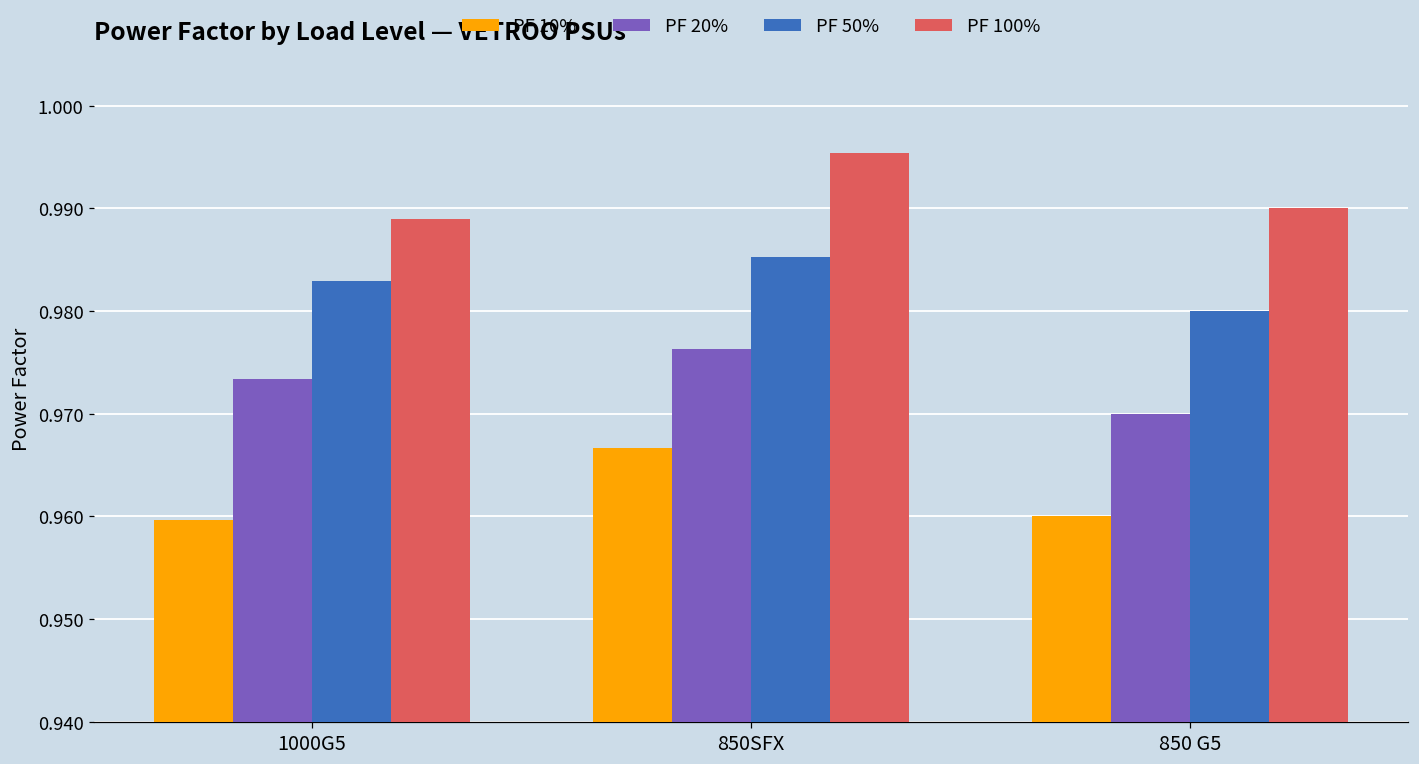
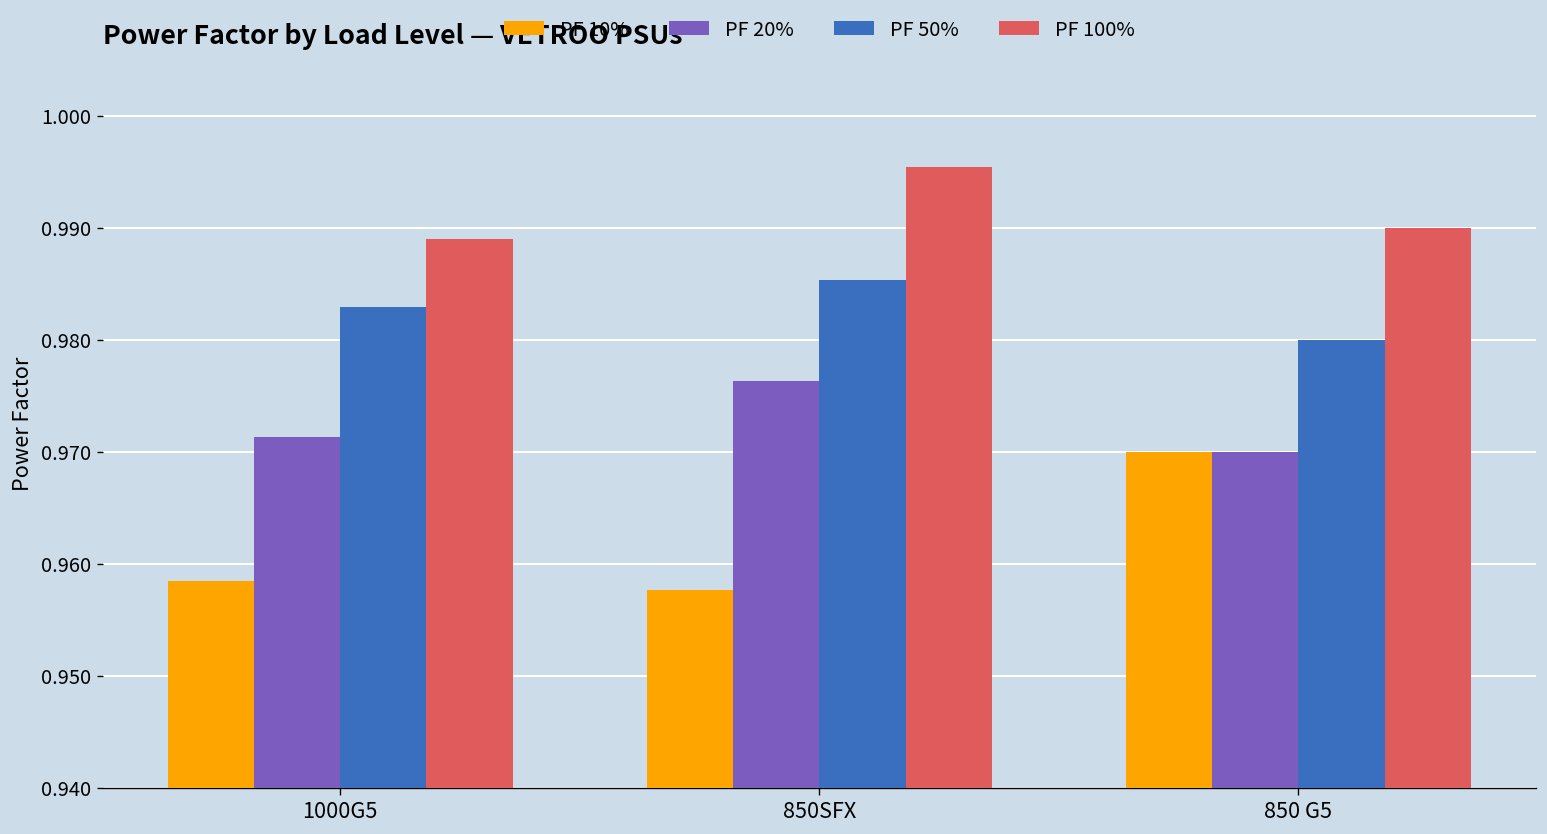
  {
    "PF 10%": {
-     "1000G5": 0.960,
-     "850SFX": 0.967,
-     "850 G5": 0.96
+     "1000G5": 0.959,
+     "850SFX": 0.958,
+     "850 G5": 0.97
    },
    "PF 20%": {
-     "1000G5": 0.973,
+     "1000G5": 0.971,
      "850SFX": 0.976,
      "850 G5": 0.970
    },
    "PF 50%": {
      "1000G5": 0.983,
      "850SFX": 0.985,
      "850 G5": 0.980
    },
    "PF 100%": {
      "1000G5": 0.989,
      "850SFX": 0.995,
      "850 G5": 0.990
    }
  }
